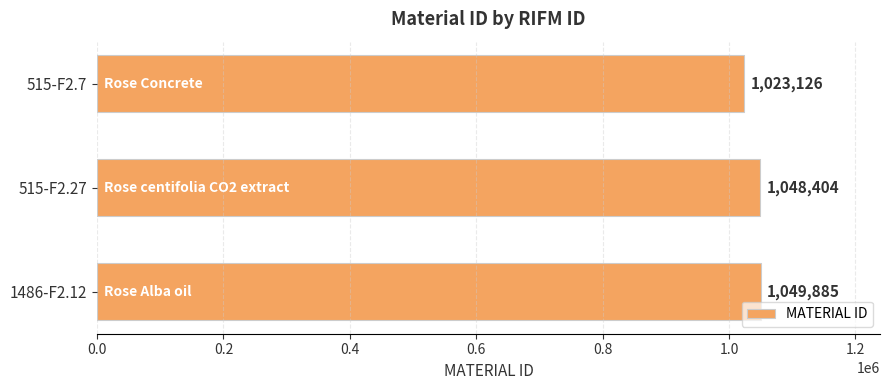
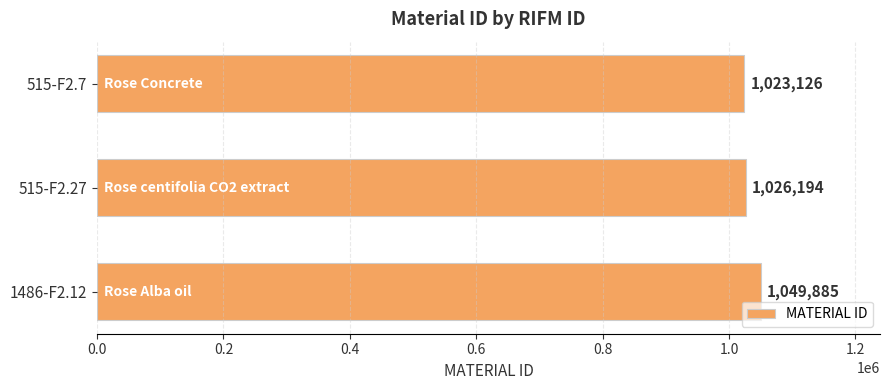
  {
    "515-F2.7": "1,023,126",
-   "515-F2.27": "1,048,404",
+   "515-F2.27": "1,026,194",
    "1486-F2.12": "1,049,885"
  }
